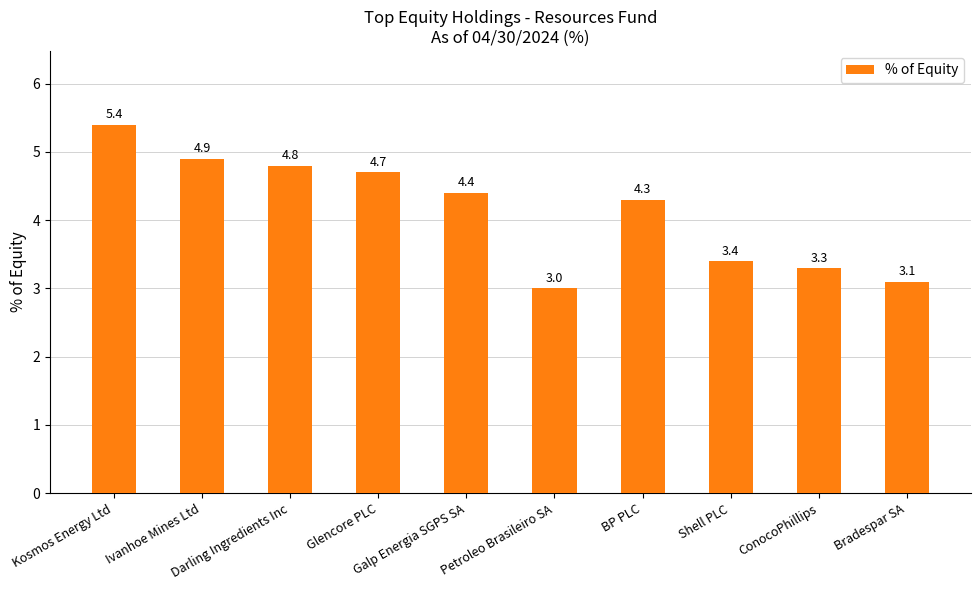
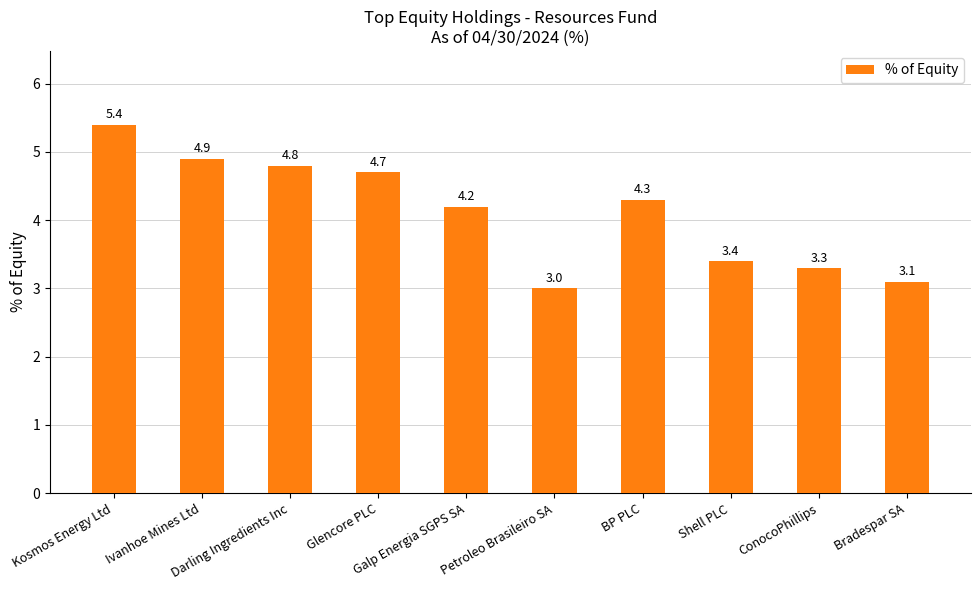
  {
    "Kosmos Energy Ltd": 5.4,
    "Ivanhoe Mines Ltd": 4.9,
    "Darling Ingredients Inc": 4.8,
    "Glencore PLC": 4.7,
-   "Galp Energia SGPS SA": 4.4,
+   "Galp Energia SGPS SA": 4.2,
    "Petroleo Brasileiro SA": 3.0,
    "BP PLC": 4.3,
    "Shell PLC": 3.4,
    "ConocoPhillips": 3.3,
    "Bradespar SA": 3.1
  }
